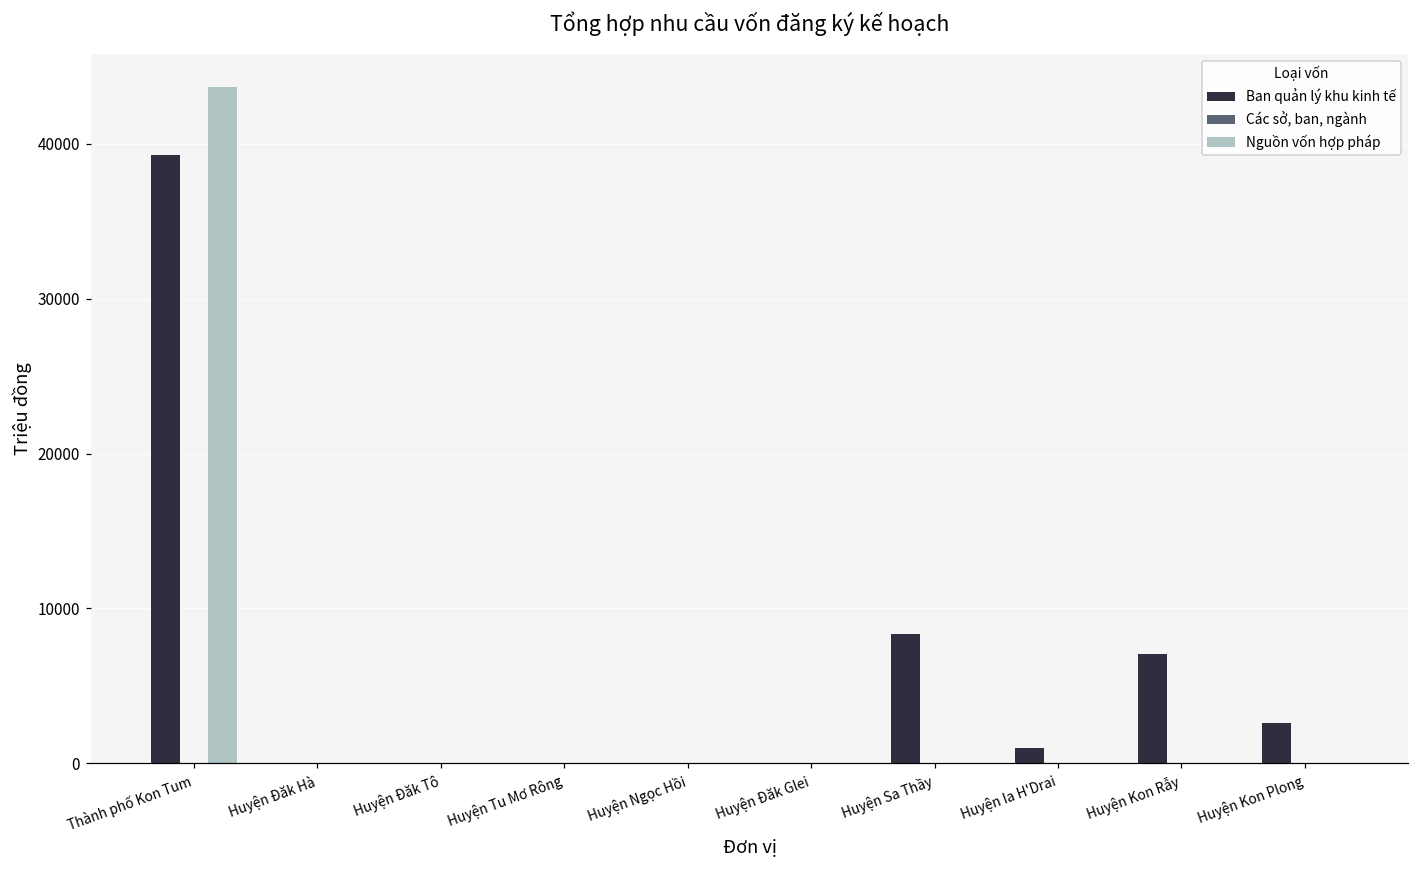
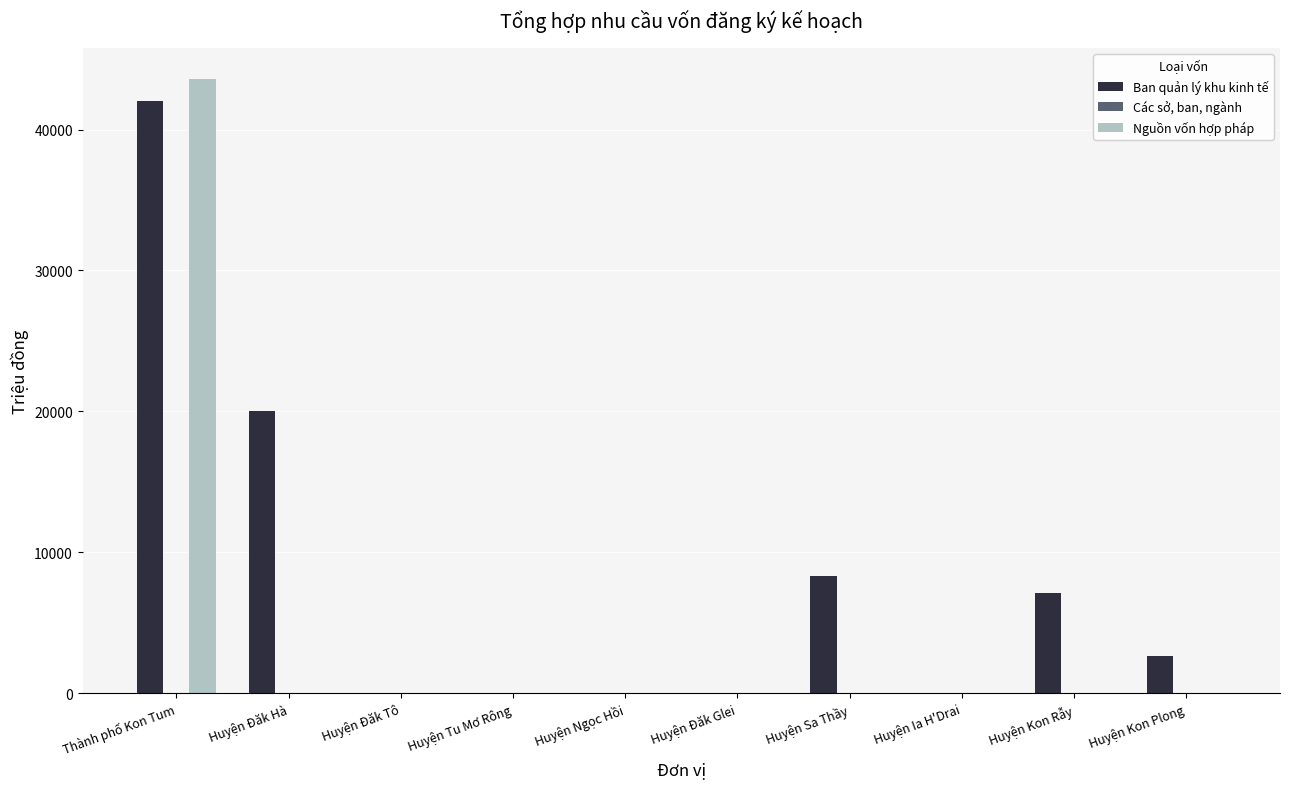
  {
    "Ban quản lý khu kinh tế": {
-     "Thành phố Kon Tum": 39300,
-     "Huyện Đăk Hà": 0,
+     "Thành phố Kon Tum": 42000,
+     "Huyện Đăk Hà": 20000,
      "Huyện Đăk Tô": 0,
      "Huyện Tu Mơ Rông": 0,
      "Huyện Ngọc Hồi": 0,
      "Huyện Đăk Glei": 0,
      "Huyện Sa Thầy": 8300,
-     "Huyện Ia H'Drai": 1000,
+     "Huyện Ia H'Drai": 0,
      "Huyện Kon Rẫy": 7100,
      "Huyện Kon Plong": 2600
    },
    "Các sở, ban, ngành": {
      "Thành phố Kon Tum": 0,
      "Huyện Đăk Hà": 0,
      "Huyện Đăk Tô": 0,
      "Huyện Tu Mơ Rông": 0,
      "Huyện Ngọc Hồi": 0,
      "Huyện Đăk Glei": 0,
      "Huyện Sa Thầy": 0,
      "Huyện Ia H'Drai": 0,
      "Huyện Kon Rẫy": 0,
      "Huyện Kon Plong": 0
    },
    "Nguồn vốn hợp pháp": {
      "Thành phố Kon Tum": 43600,
      "Huyện Đăk Hà": 0,
      "Huyện Đăk Tô": 0,
      "Huyện Tu Mơ Rông": 0,
      "Huyện Ngọc Hồi": 0,
      "Huyện Đăk Glei": 0,
      "Huyện Sa Thầy": 0,
      "Huyện Ia H'Drai": 0,
      "Huyện Kon Rẫy": 0,
      "Huyện Kon Plong": 0
    }
  }
